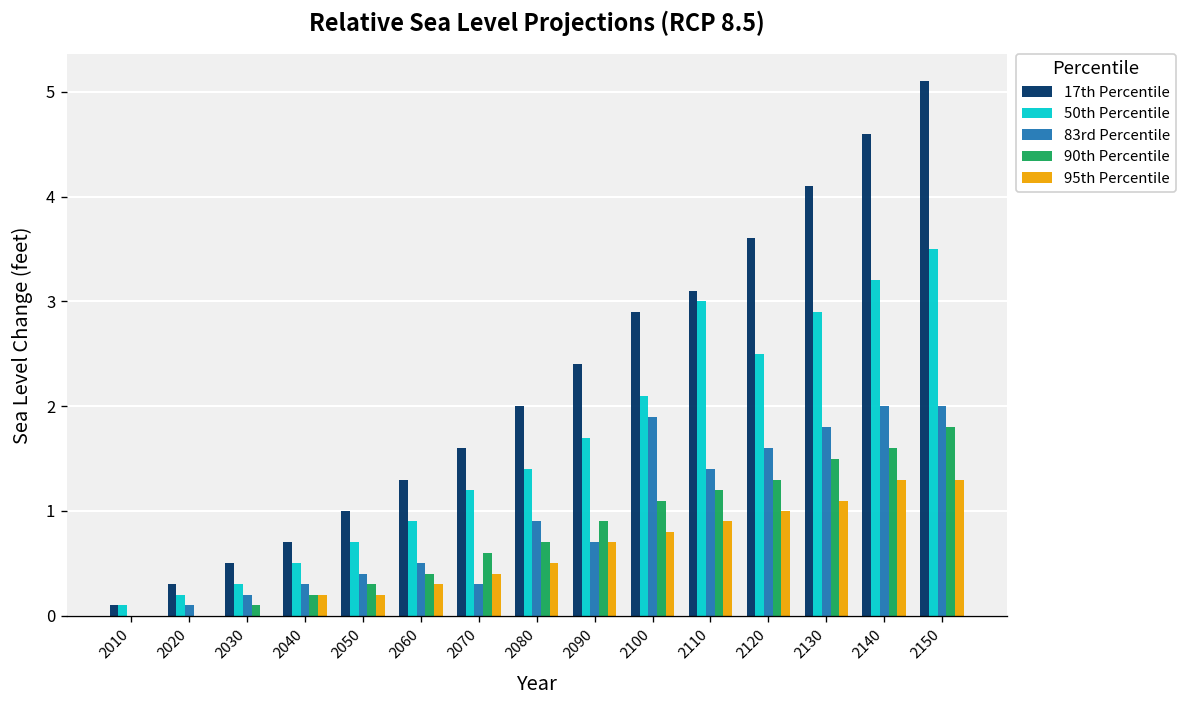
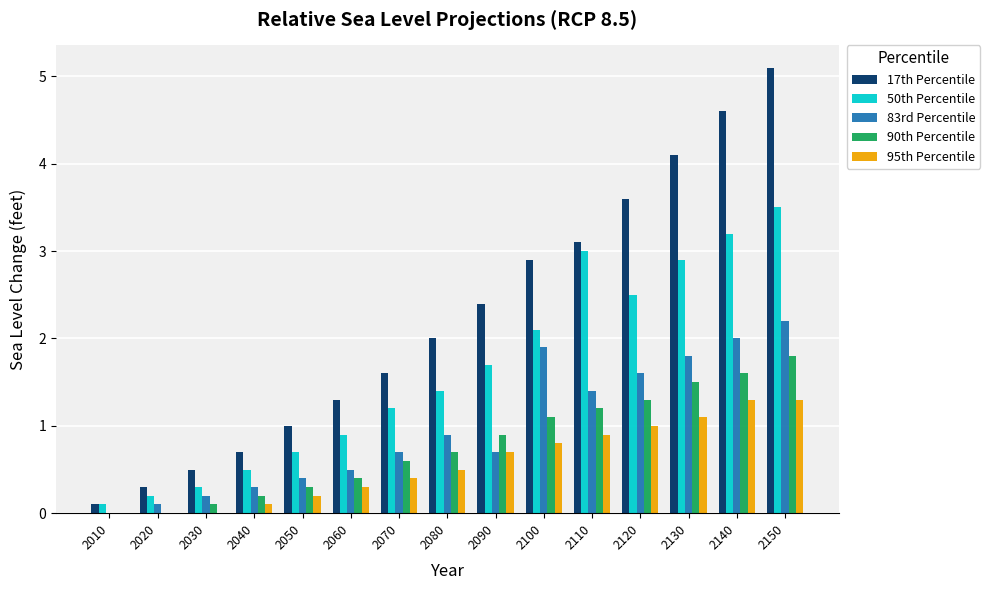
  {
    "17th Percentile": {
      "2010": 0.1,
      "2020": 0.3,
      "2030": 0.5,
      "2040": 0.7,
      "2050": 1.0,
      "2060": 1.3,
      "2070": 1.6,
      "2080": 2.0,
      "2090": 2.4,
      "2100": 2.9,
      "2110": 3.1,
      "2120": 3.6,
      "2130": 4.1,
      "2140": 4.6,
      "2150": 5.1
    },
    "50th Percentile": {
      "2010": 0.1,
      "2020": 0.2,
      "2030": 0.3,
      "2040": 0.5,
      "2050": 0.7,
      "2060": 0.9,
      "2070": 1.2,
      "2080": 1.4,
      "2090": 1.7,
      "2100": 2.1,
      "2110": 3.0,
      "2120": 2.5,
      "2130": 2.9,
      "2140": 3.2,
      "2150": 3.5
    },
    "83rd Percentile": {
      "2010": 0.0,
      "2020": 0.1,
      "2030": 0.2,
      "2040": 0.3,
      "2050": 0.4,
      "2060": 0.5,
-     "2070": 0.3,
+     "2070": 0.7,
      "2080": 0.9,
      "2090": 0.7,
      "2100": 1.9,
      "2110": 1.4,
      "2120": 1.6,
      "2130": 1.8,
      "2140": 2.0,
-     "2150": 2.0
+     "2150": 2.2
    },
    "90th Percentile": {
      "2010": 0.0,
      "2020": 0.0,
      "2030": 0.1,
      "2040": 0.2,
      "2050": 0.3,
      "2060": 0.4,
      "2070": 0.6,
      "2080": 0.7,
      "2090": 0.9,
      "2100": 1.1,
      "2110": 1.2,
      "2120": 1.3,
      "2130": 1.5,
      "2140": 1.6,
      "2150": 1.8
    },
    "95th Percentile": {
      "2010": 0.0,
      "2020": 0.0,
      "2030": 0.0,
-     "2040": 0.2,
+     "2040": 0.1,
      "2050": 0.2,
      "2060": 0.3,
      "2070": 0.4,
      "2080": 0.5,
      "2090": 0.7,
      "2100": 0.8,
      "2110": 0.9,
      "2120": 1.0,
      "2130": 1.1,
      "2140": 1.3,
      "2150": 1.3
    }
  }
